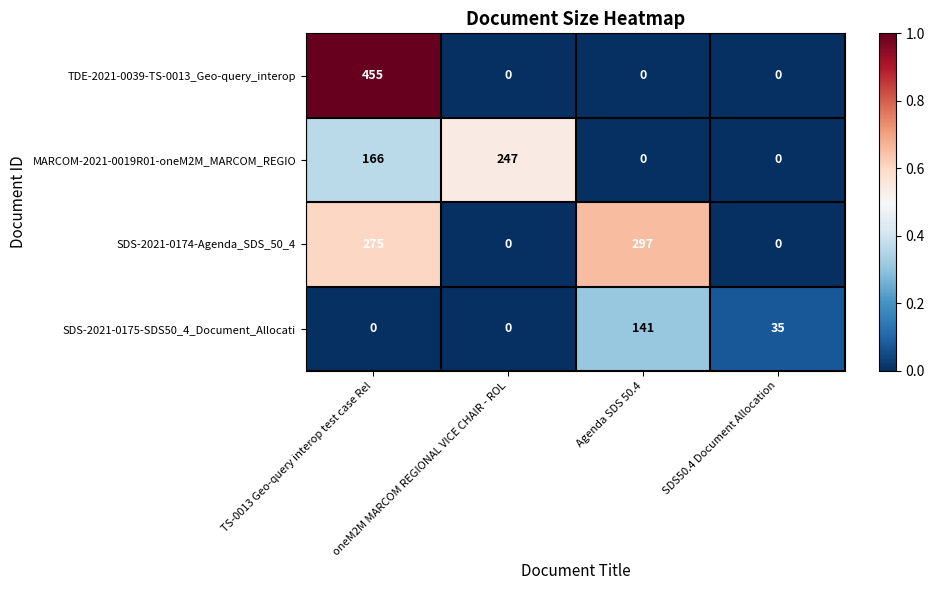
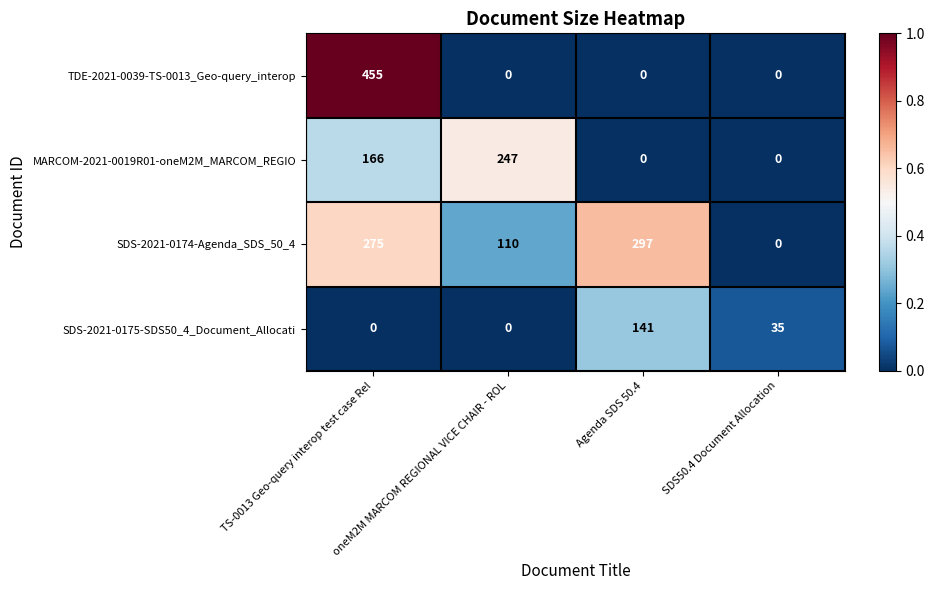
  {
    "TDE-2021-0039-TS-0013_Geo-query_interop": {
      "TS-0013 Geo-query interop test case Rel": 455,
      "oneM2M MARCOM REGIONAL VICE CHAIR - ROL": 0,
      "Agenda SDS 50.4": 0,
      "SDS50.4 Document Allocation": 0
    },
    "MARCOM-2021-0019R01-oneM2M_MARCOM_REGIO": {
      "TS-0013 Geo-query interop test case Rel": 166,
      "oneM2M MARCOM REGIONAL VICE CHAIR - ROL": 247,
      "Agenda SDS 50.4": 0,
      "SDS50.4 Document Allocation": 0
    },
    "SDS-2021-0174-Agenda_SDS_50_4": {
      "TS-0013 Geo-query interop test case Rel": 275,
-     "oneM2M MARCOM REGIONAL VICE CHAIR - ROL": 0,
+     "oneM2M MARCOM REGIONAL VICE CHAIR - ROL": 110,
      "Agenda SDS 50.4": 297,
      "SDS50.4 Document Allocation": 0
    },
    "SDS-2021-0175-SDS50_4_Document_Allocati": {
      "TS-0013 Geo-query interop test case Rel": 0,
      "oneM2M MARCOM REGIONAL VICE CHAIR - ROL": 0,
      "Agenda SDS 50.4": 141,
      "SDS50.4 Document Allocation": 35
    }
  }
